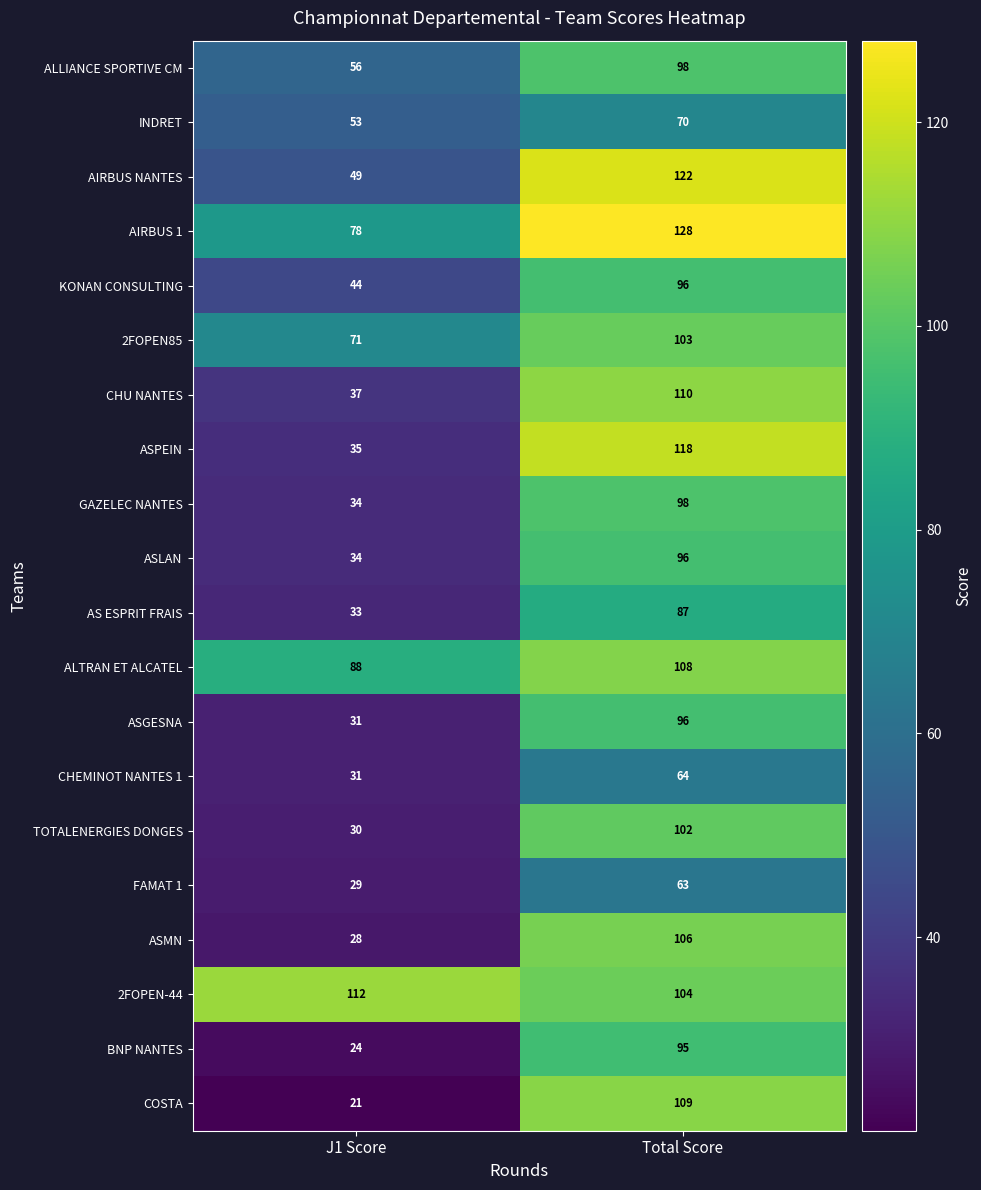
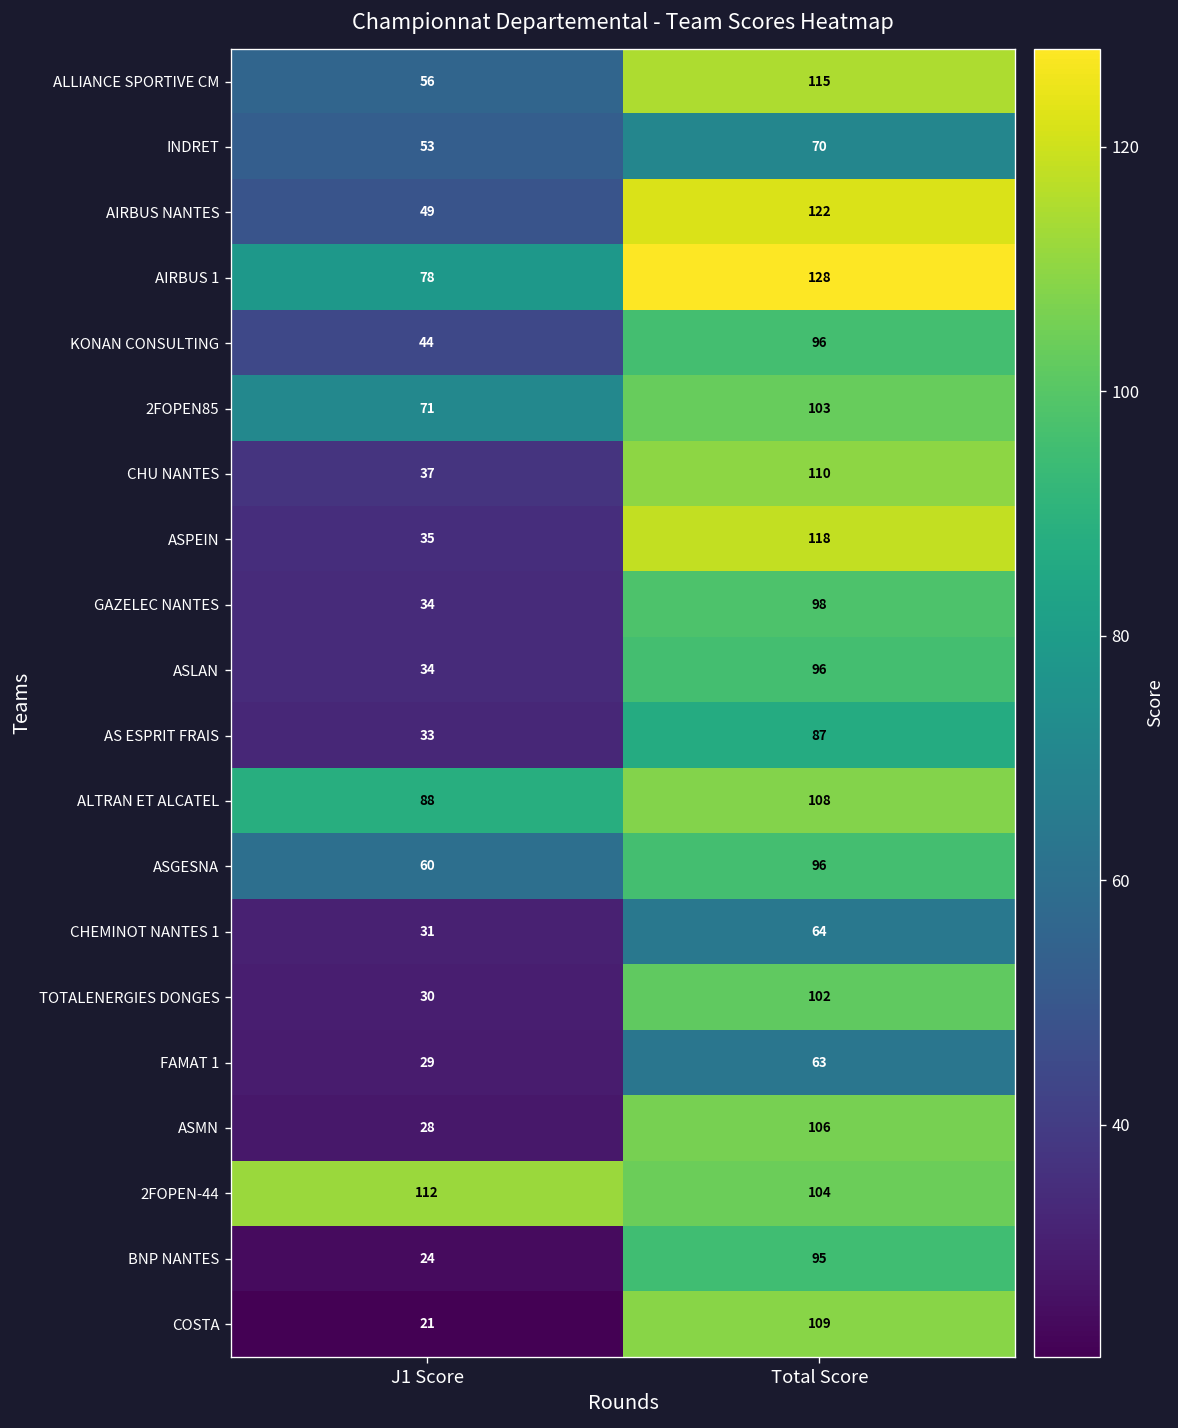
  {
    "ALLIANCE SPORTIVE CM": {
      "J1 Score": 56,
-     "Total Score": 98
+     "Total Score": 115
    },
    "INDRET": {
      "J1 Score": 53,
      "Total Score": 70
    },
    "AIRBUS NANTES": {
      "J1 Score": 49,
      "Total Score": 122
    },
    "AIRBUS 1": {
      "J1 Score": 78,
      "Total Score": 128
    },
    "KONAN CONSULTING": {
      "J1 Score": 44,
      "Total Score": 96
    },
    "2FOPEN85": {
      "J1 Score": 71,
      "Total Score": 103
    },
    "CHU NANTES": {
      "J1 Score": 37,
      "Total Score": 110
    },
    "ASPEIN": {
      "J1 Score": 35,
      "Total Score": 118
    },
    "GAZELEC NANTES": {
      "J1 Score": 34,
      "Total Score": 98
    },
    "ASLAN": {
      "J1 Score": 34,
      "Total Score": 96
    },
    "AS ESPRIT FRAIS": {
      "J1 Score": 33,
      "Total Score": 87
    },
    "ALTRAN ET ALCATEL": {
      "J1 Score": 88,
      "Total Score": 108
    },
    "ASGESNA": {
-     "J1 Score": 31,
+     "J1 Score": 60,
      "Total Score": 96
    },
    "CHEMINOT NANTES 1": {
      "J1 Score": 31,
      "Total Score": 64
    },
    "TOTALENERGIES DONGES": {
      "J1 Score": 30,
      "Total Score": 102
    },
    "FAMAT 1": {
      "J1 Score": 29,
      "Total Score": 63
    },
    "ASMN": {
      "J1 Score": 28,
      "Total Score": 106
    },
    "2FOPEN-44": {
      "J1 Score": 112,
      "Total Score": 104
    },
    "BNP NANTES": {
      "J1 Score": 24,
      "Total Score": 95
    },
    "COSTA": {
      "J1 Score": 21,
      "Total Score": 109
    }
  }
